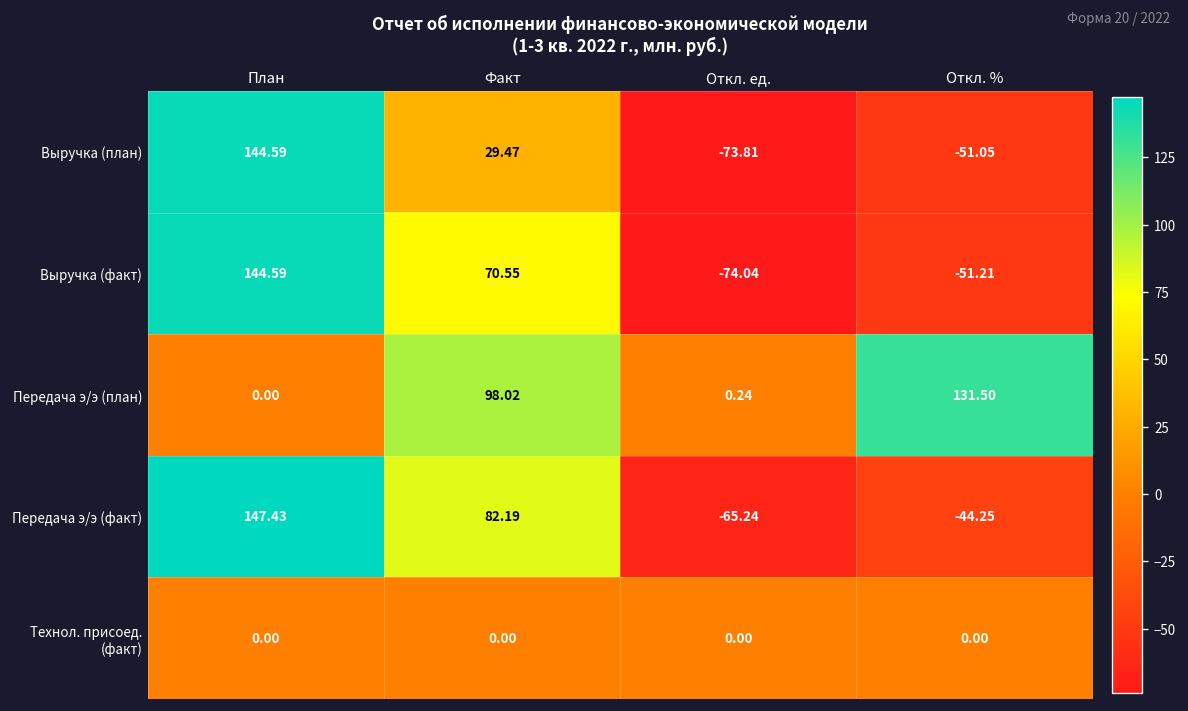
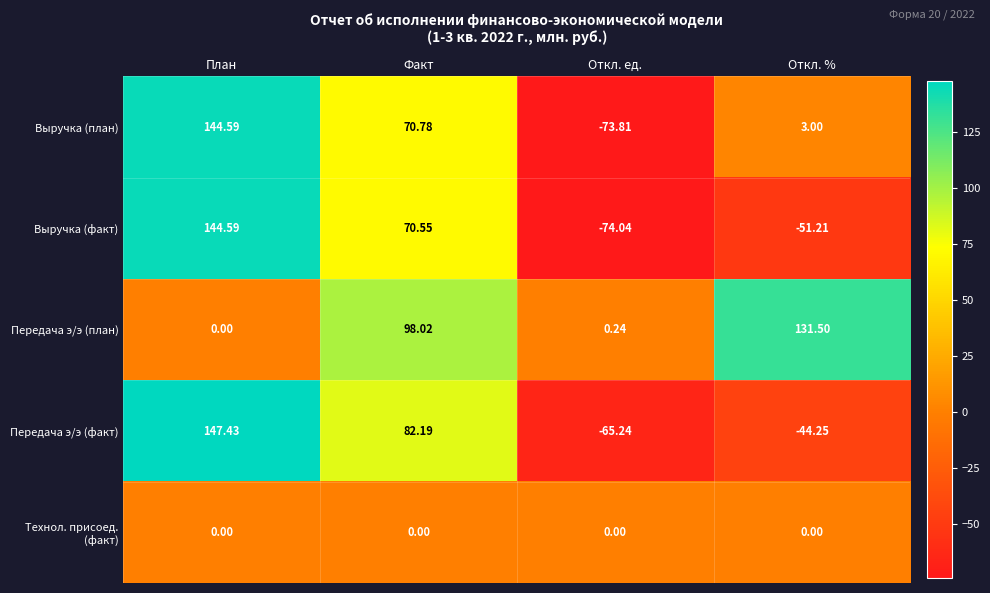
  {
    "Выручка (план)": {
      "План": 144.59,
-     "Факт": 29.47,
+     "Факт": 70.78,
      "Откл. ед.": -73.81,
-     "Откл. %": -51.05
+     "Откл. %": 3.00
    },
    "Выручка (факт)": {
      "План": 144.59,
      "Факт": 70.55,
      "Откл. ед.": -74.04,
      "Откл. %": -51.21
    },
    "Передача э/э (план)": {
      "План": 0.00,
      "Факт": 98.02,
      "Откл. ед.": 0.24,
      "Откл. %": 131.50
    },
    "Передача э/э (факт)": {
      "План": 147.43,
      "Факт": 82.19,
      "Откл. ед.": -65.24,
      "Откл. %": -44.25
    },
    "Технол. присоед. (факт)": {
      "План": 0.00,
      "Факт": 0.00,
      "Откл. ед.": 0.00,
      "Откл. %": 0.00
    }
  }
